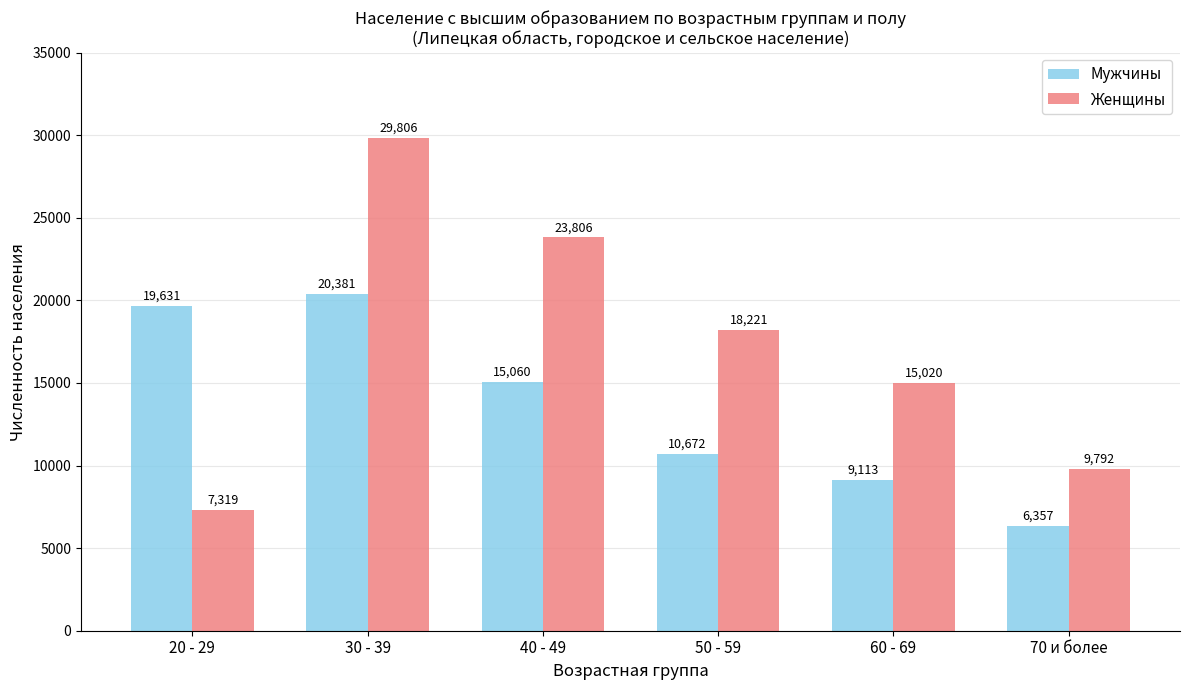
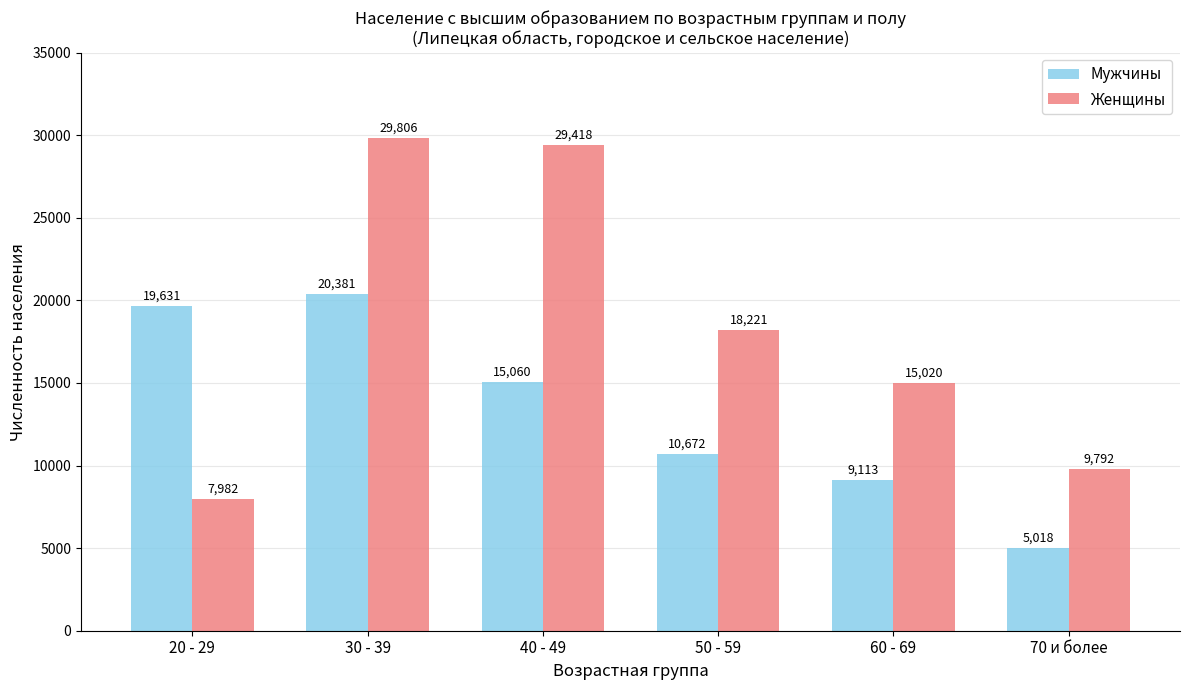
  {
    "Мужчины": {
      "20 - 29": "19,631",
      "30 - 39": "20,381",
      "40 - 49": "15,060",
      "50 - 59": "10,672",
      "60 - 69": "9,113",
-     "70 и более": "6,357"
+     "70 и более": "5,018"
    },
    "Женщины": {
-     "20 - 29": "7,319",
+     "20 - 29": "7,982",
      "30 - 39": "29,806",
-     "40 - 49": "23,806",
+     "40 - 49": "29,418",
      "50 - 59": "18,221",
      "60 - 69": "15,020",
      "70 и более": "9,792"
    }
  }
